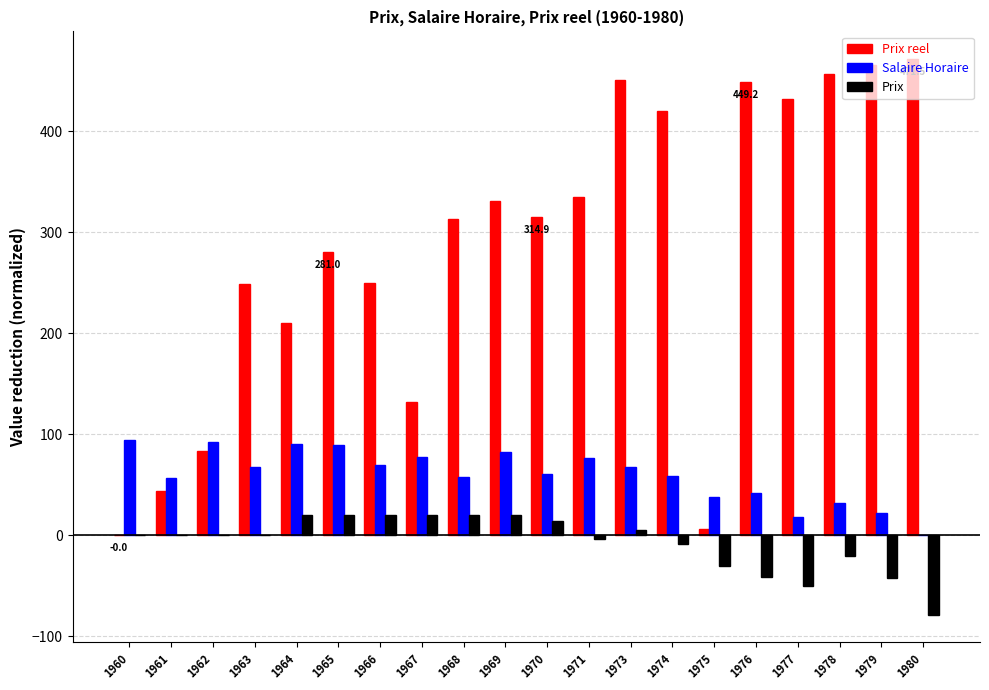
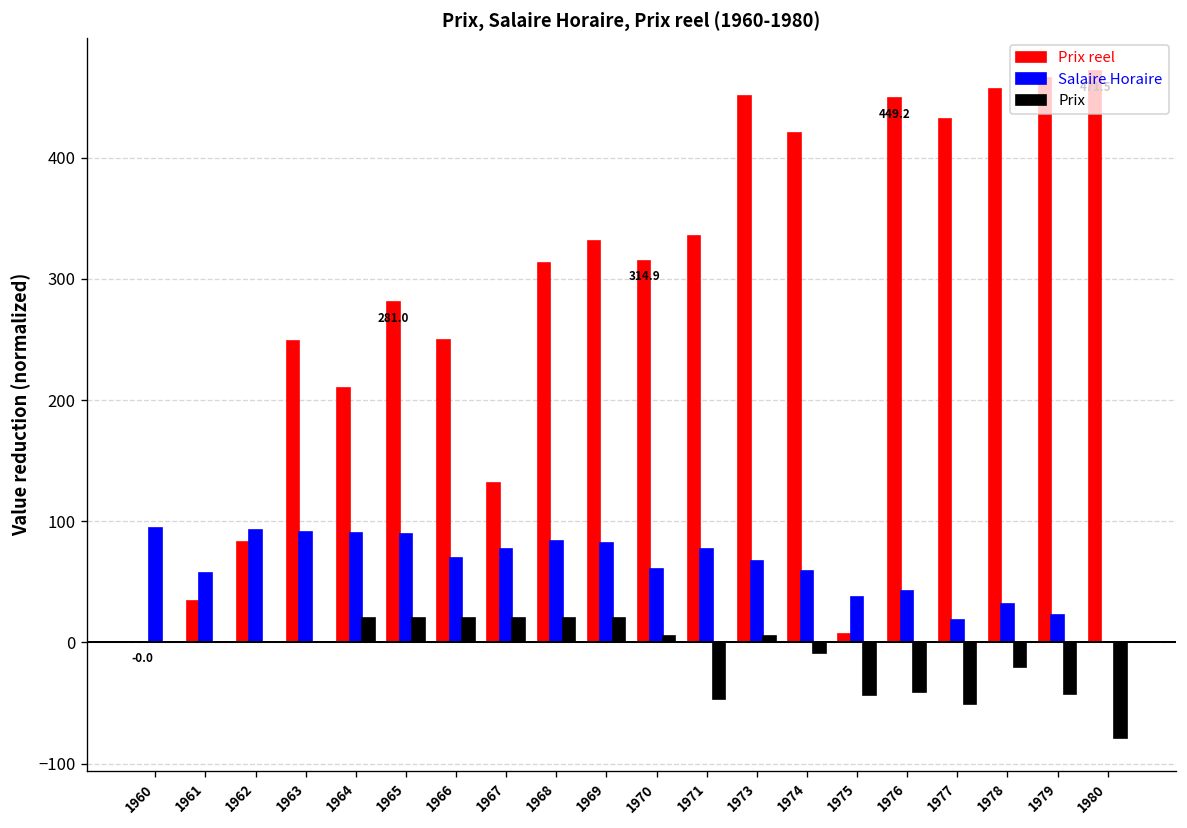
  {
    "Prix reel": {
-     "1961": 43,
+     "1961": 34,
      "1962": 83,
      "1963": 249,
      "1964": 210,
      "1966": 250,
      "1967": 132,
      "1968": 313,
      "1969": 331,
      "1971": 335,
      "1973": 451,
      "1974": 420,
      "1975": 7,
      "1977": 432,
      "1978": 457
    },
    "Salaire Horaire": {
      "1960": 94,
      "1961": 57,
      "1962": 92,
-     "1963": 68,
+     "1963": 91,
      "1964": 90,
      "1965": 89,
      "1966": 70,
      "1967": 77,
-     "1968": 57,
+     "1968": 84,
      "1969": 82,
      "1970": 61,
      "1971": 77,
      "1973": 67,
      "1974": 59,
      "1975": 38,
      "1976": 42,
      "1977": 18,
      "1978": 32,
      "1979": 23,
      "1980": 0
    },
    "Prix": {
      "1961": 0,
      "1962": 0,
      "1963": 0,
      "1964": 20,
      "1965": 20,
      "1966": 20,
      "1967": 20,
      "1968": 20,
      "1969": 20,
-     "1970": 14,
-     "1971": -4,
+     "1970": 5,
+     "1971": -47,
      "1973": 5,
      "1974": -9,
-     "1975": -31,
+     "1975": -43,
      "1976": -41,
      "1977": -51,
      "1978": -20,
      "1979": -43,
      "1980": -79
    }
  }
